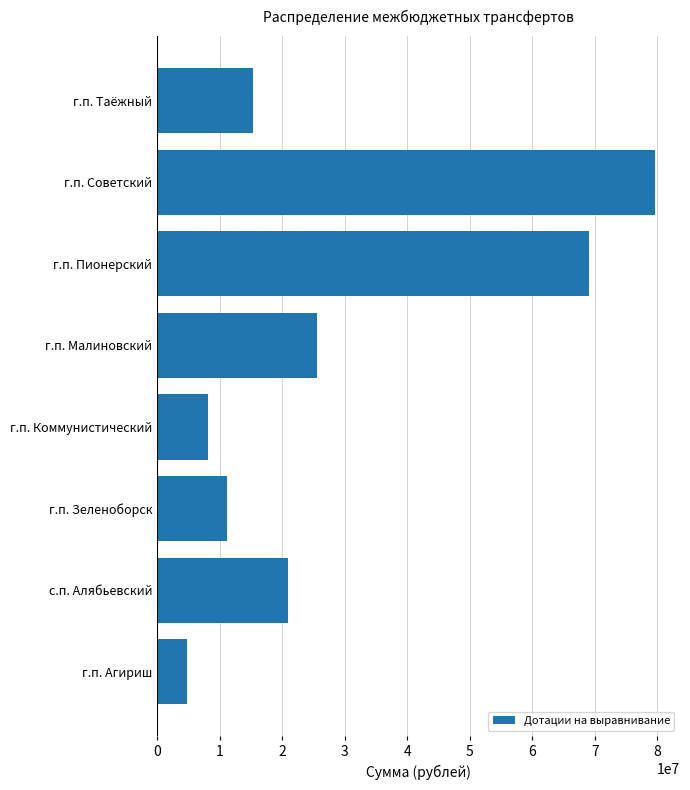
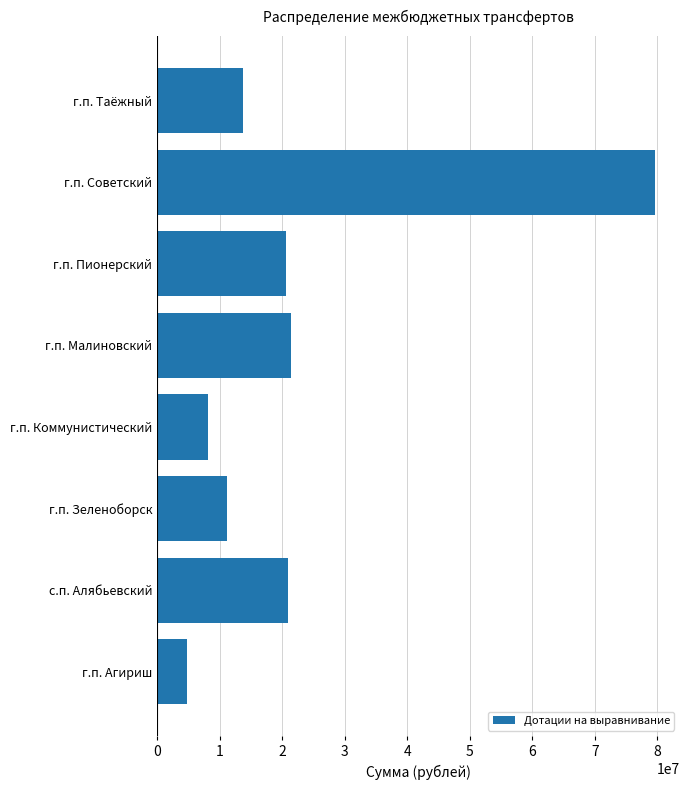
  {
-   "г.п. Таёжный": 15000000,
+   "г.п. Таёжный": 14000000,
    "г.п. Советский": 80000000,
-   "г.п. Пионерский": 69000000,
-   "г.п. Малиновский": 26000000,
+   "г.п. Пионерский": 21000000,
+   "г.п. Малиновский": 21000000,
    "г.п. Коммунистический": 8000000,
    "г.п. Зеленоборск": 11000000,
    "с.п. Алябьевский": 21000000,
    "г.п. Агириш": 5000000
  }
